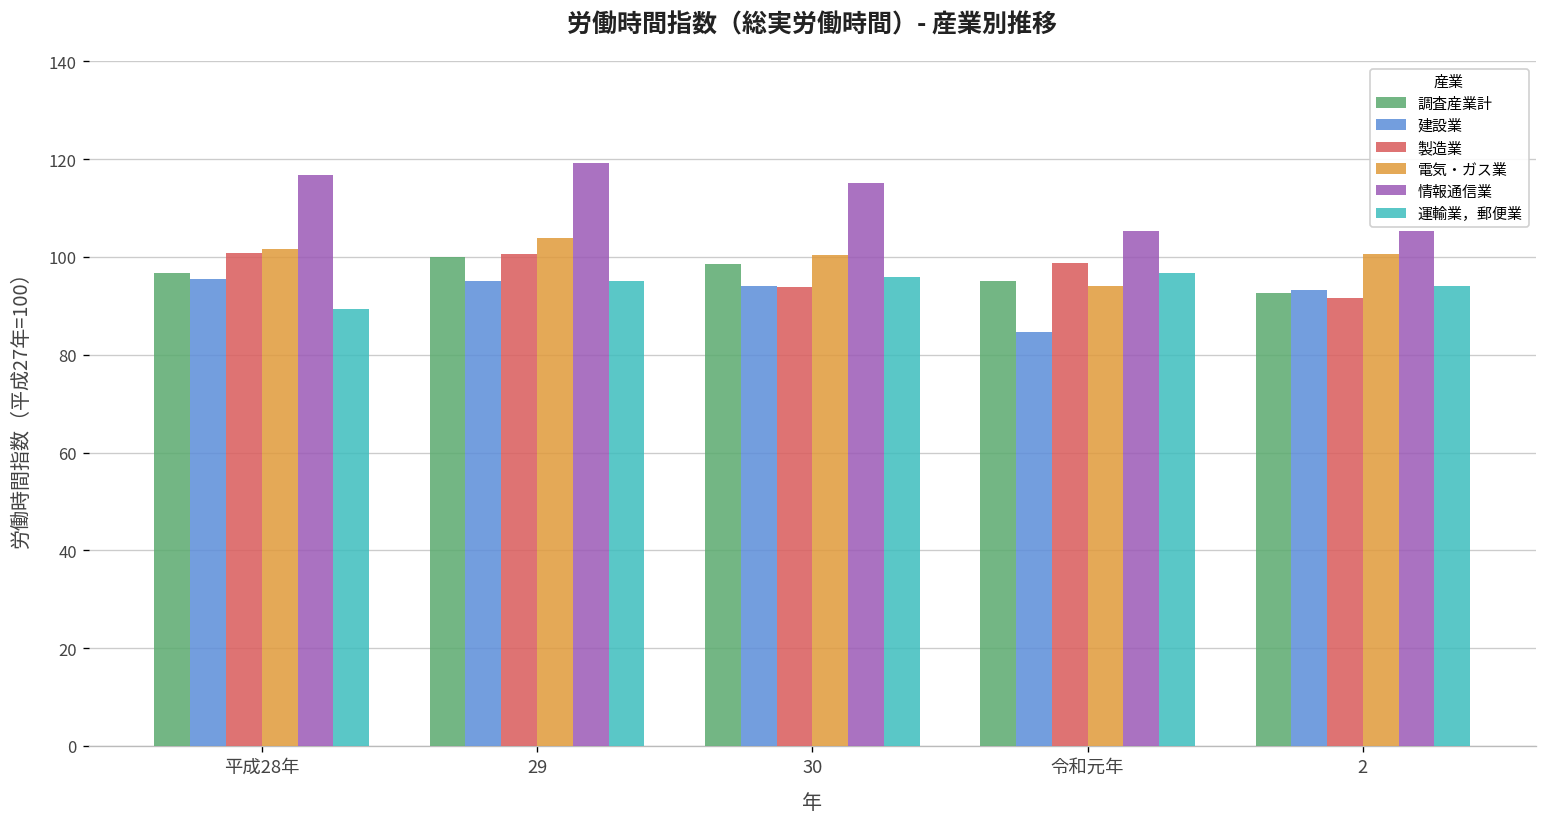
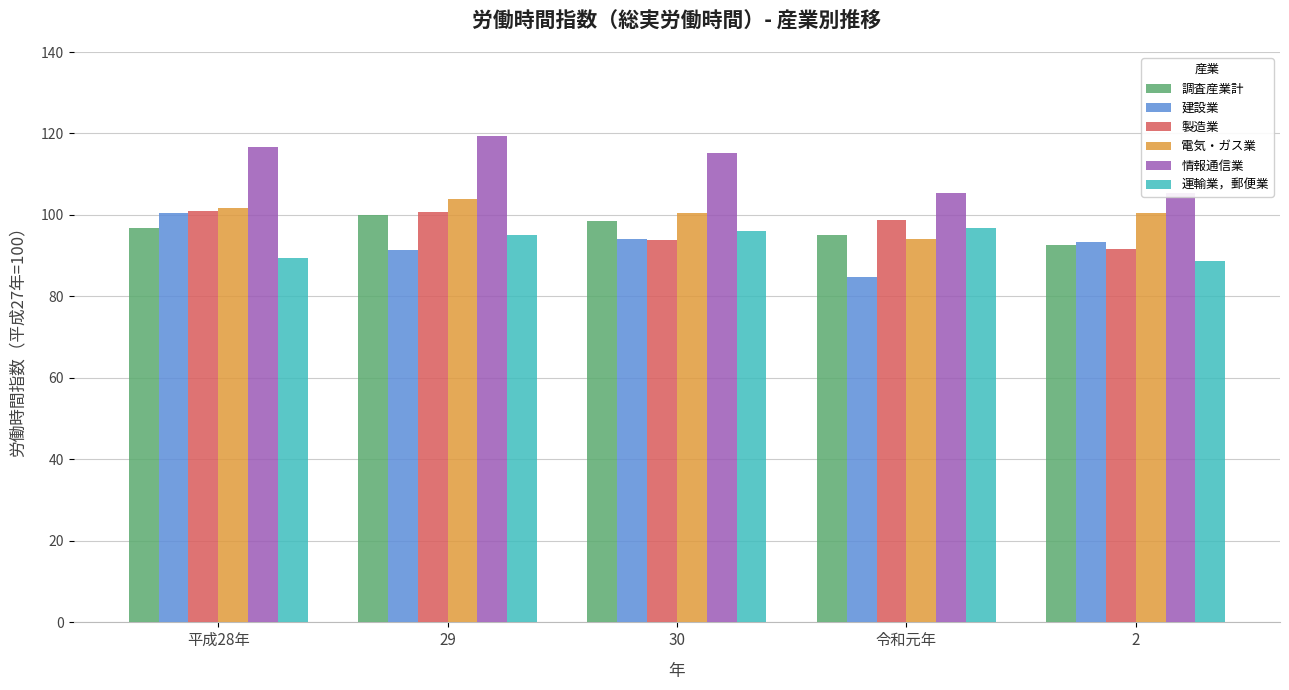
  {
    "調査産業計": {
      "平成28年": 97,
      "29": 100,
      "30": 99,
      "令和元年": 95,
      "2": 93
    },
    "建設業": {
-     "平成28年": 96,
-     "29": 95,
+     "平成28年": 101,
+     "29": 91,
      "30": 94,
      "令和元年": 85,
      "2": 93
    },
    "製造業": {
      "平成28年": 101,
      "29": 101,
      "30": 94,
      "令和元年": 99,
      "2": 92
    },
    "電気・ガス業": {
      "平成28年": 102,
      "29": 104,
      "30": 100,
      "令和元年": 94,
      "2": 101
    },
    "情報通信業": {
      "平成28年": 117,
      "29": 119,
      "30": 115,
      "令和元年": 105
    },
    "運輸業，郵便業": {
      "平成28年": 89,
      "29": 95,
      "30": 96,
      "令和元年": 97,
-     "2": 94
+     "2": 89
    }
  }
